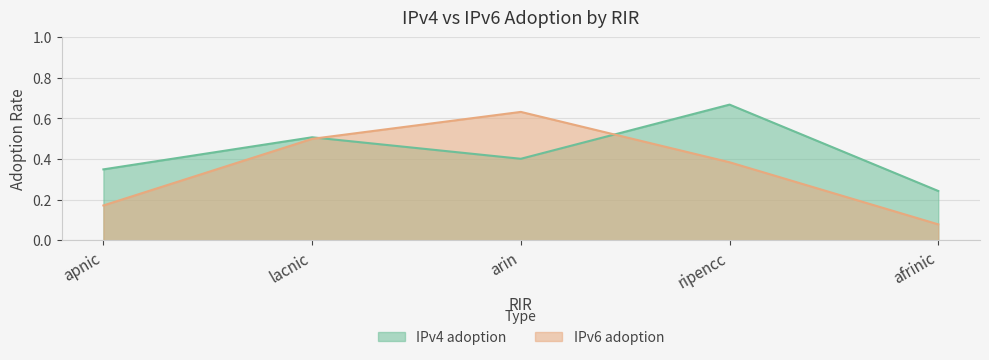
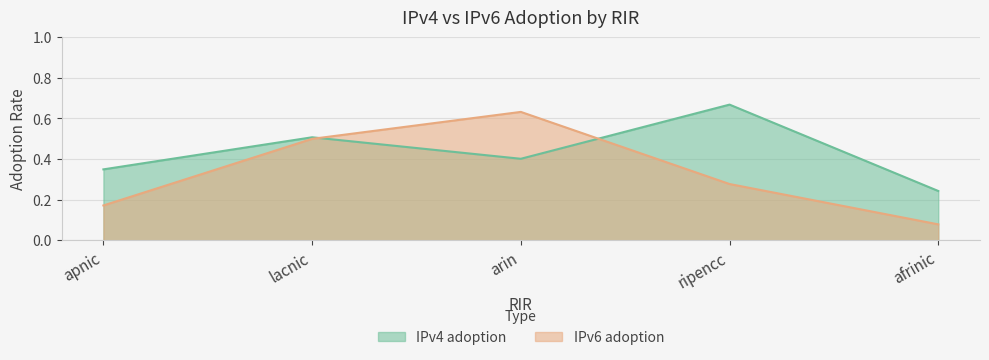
  {
    "IPv4 adoption": {
      "apnic": 0.35,
      "arin": 0.40,
      "ripencc": 0.67,
      "afrinic": 0.24
    },
    "IPv6 adoption": {
      "apnic": 0.17,
      "arin": 0.63,
-     "ripencc": 0.38,
+     "ripencc": 0.28,
      "afrinic": 0.08
    }
  }
